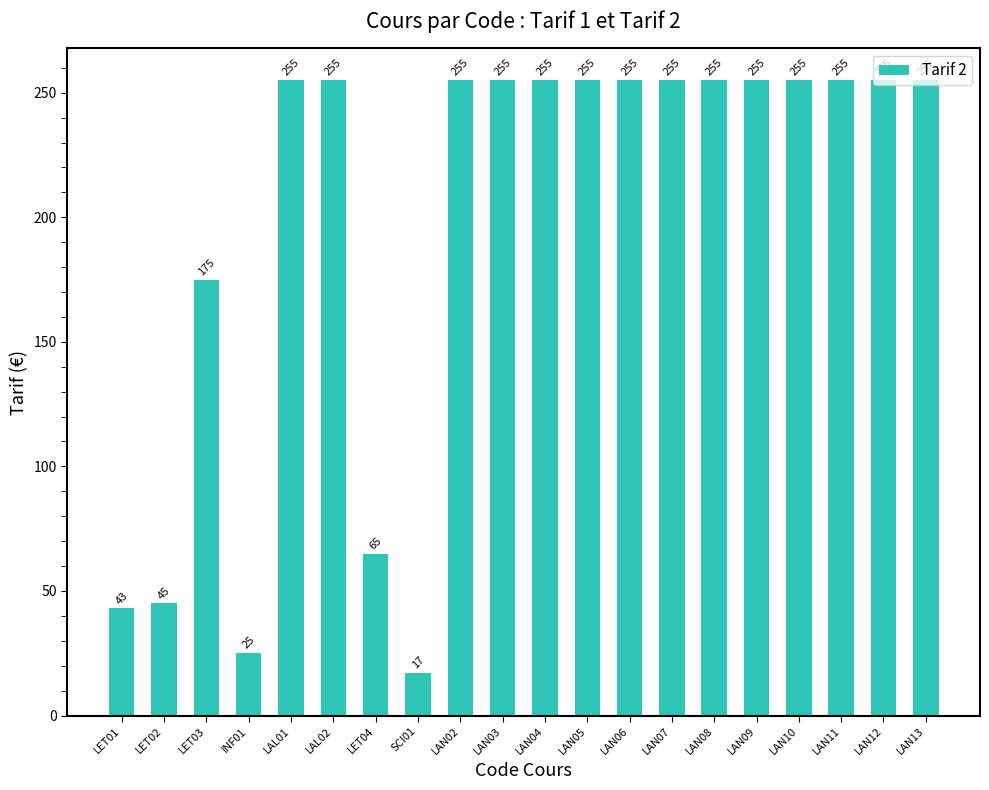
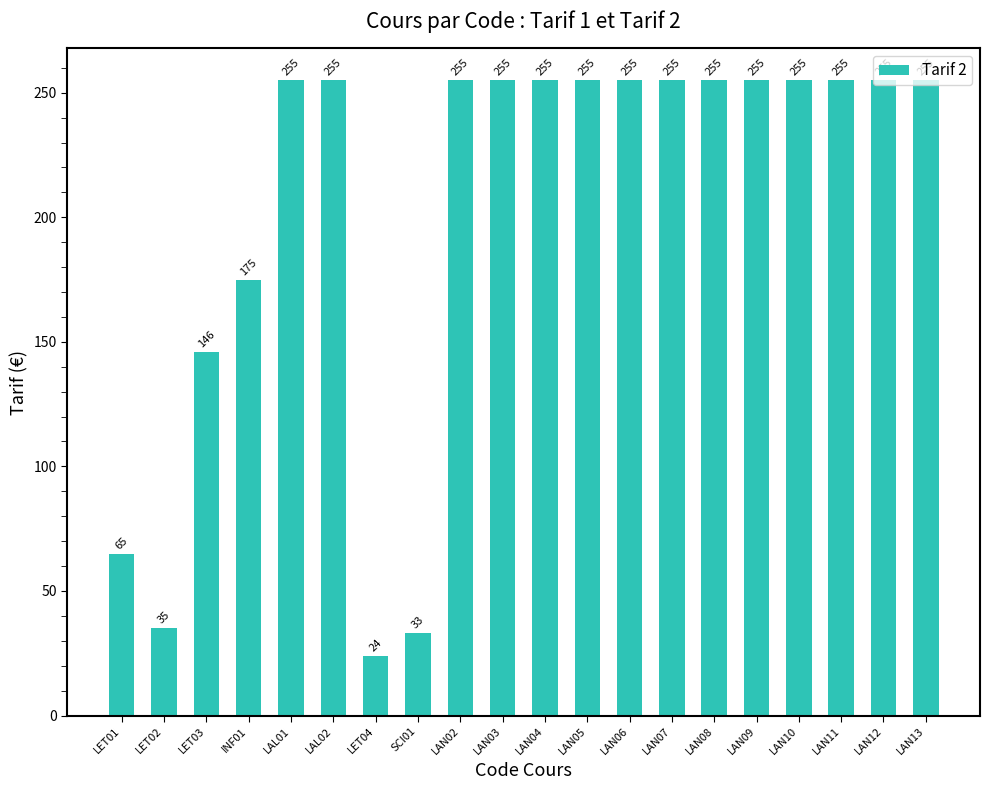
  {
-   "LET01": 43,
-   "LET02": 45,
-   "LET03": 175,
-   "INF01": 25,
+   "LET01": 65,
+   "LET02": 35,
+   "LET03": 146,
+   "INF01": 175,
    "LAL01": 255,
    "LAL02": 255,
-   "LET04": 65,
-   "SCI01": 17,
+   "LET04": 24,
+   "SCI01": 33,
    "LAN02": 255,
    "LAN03": 255,
    "LAN04": 255,
    "LAN05": 255,
    "LAN06": 255,
    "LAN07": 255,
    "LAN08": 255,
    "LAN09": 255,
    "LAN10": 255,
    "LAN11": 255
  }
